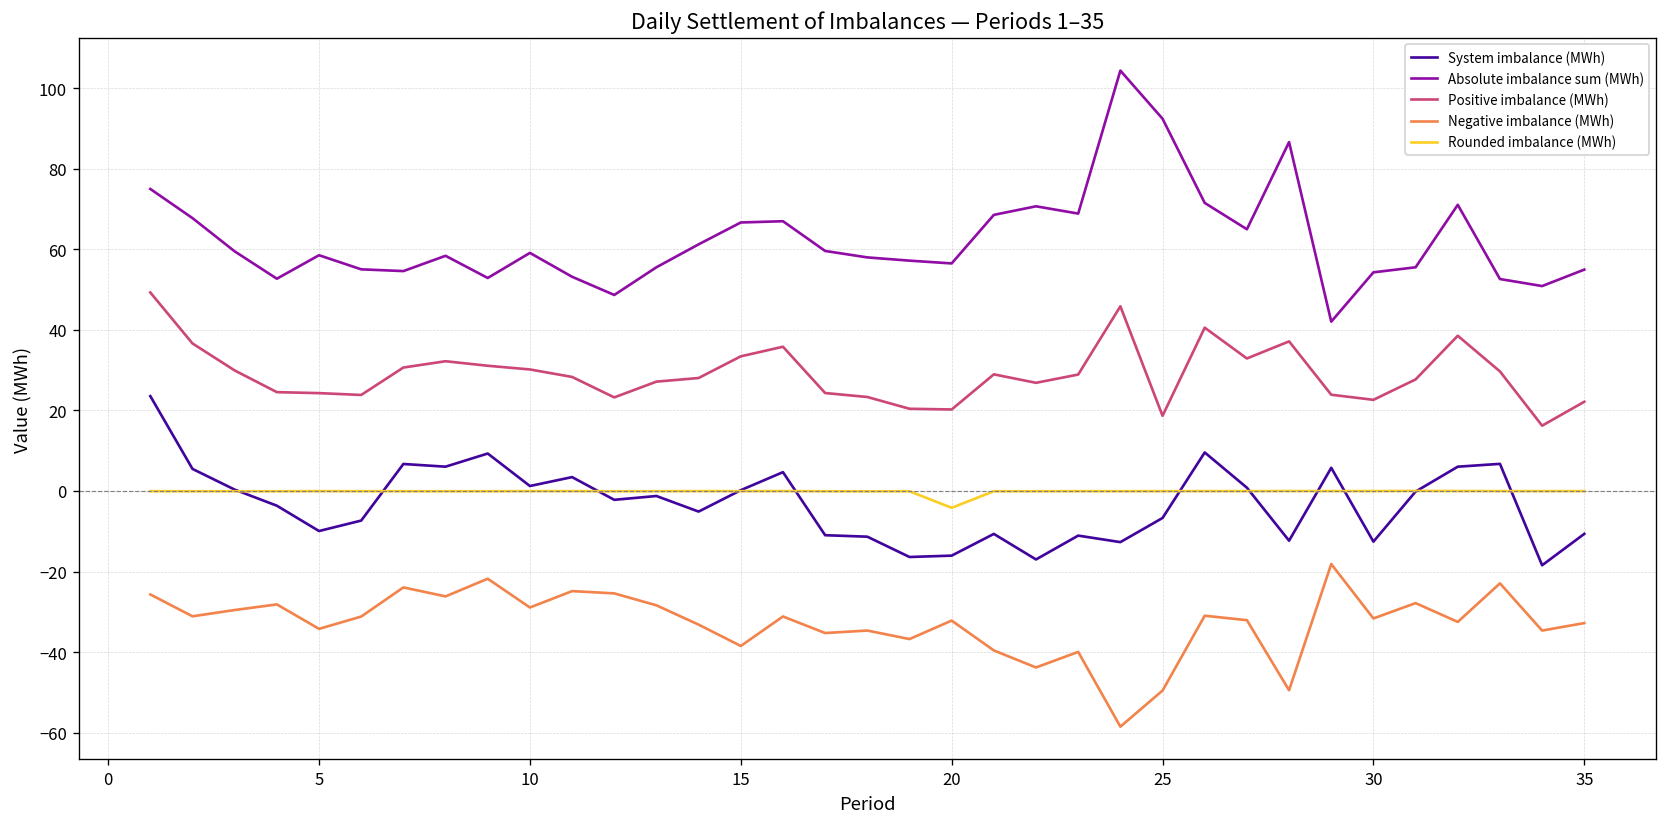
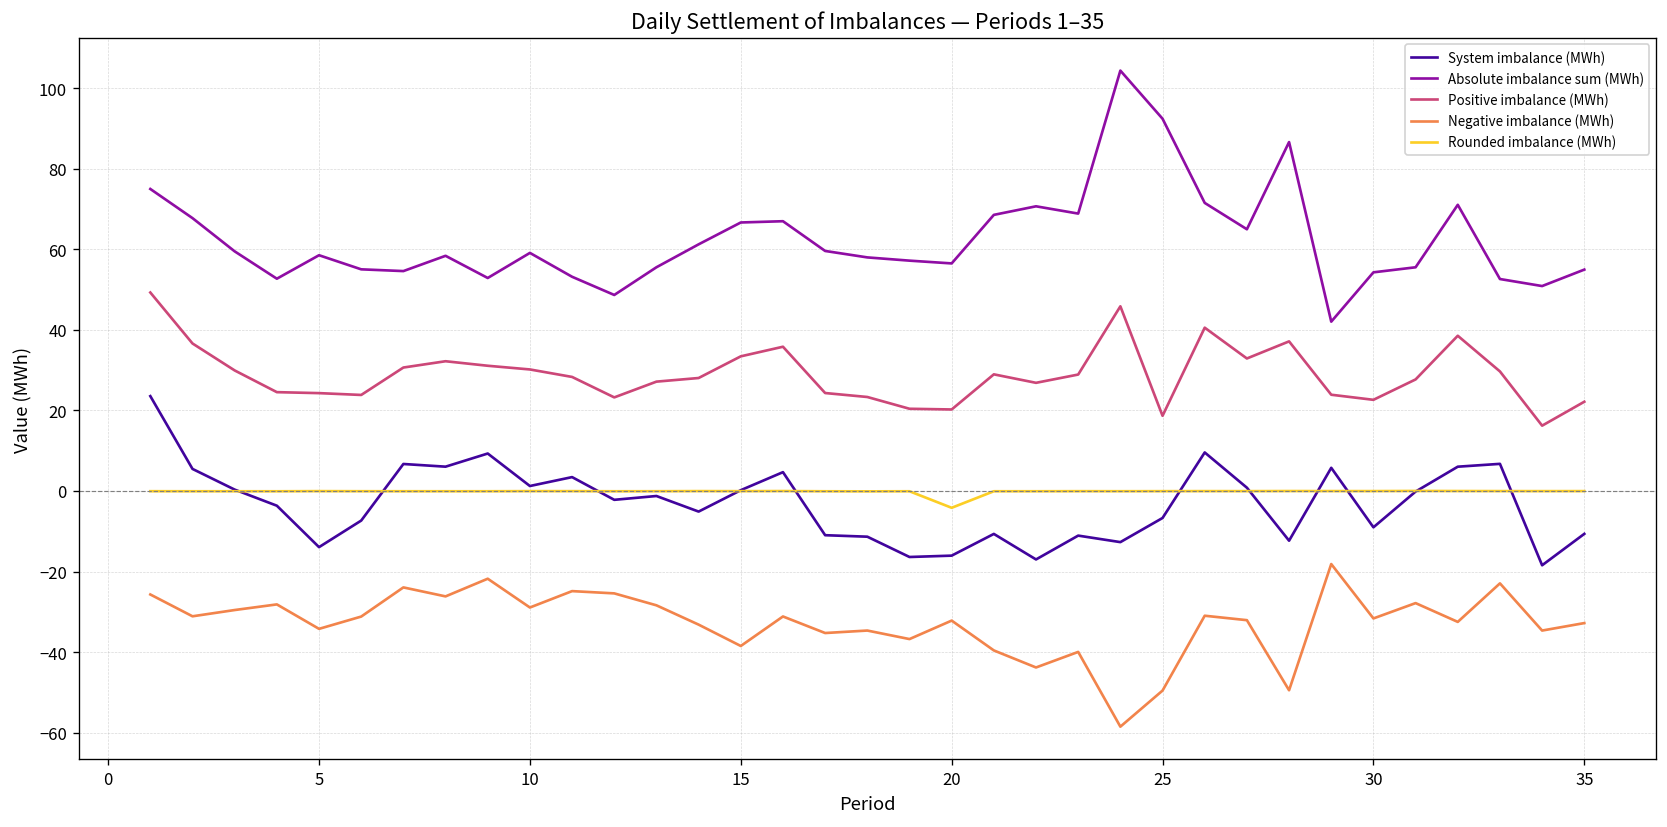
  {
    "System imbalance (MWh)": {
-     "5": -10,
+     "5": -14,
      "10": 1,
      "20": -16,
      "25": -7,
-     "30": -13,
+     "30": -9,
      "35": -11
    },
    "Absolute imbalance sum (MWh)": {
      "5": 59,
      "10": 59,
      "15": 67,
      "20": 56,
      "25": 92,
      "30": 54,
      "35": 55
    },
    "Positive imbalance (MWh)": {
      "5": 24,
      "10": 30,
      "15": 33,
      "20": 20,
      "25": 19,
      "30": 23,
      "35": 22
    },
    "Negative imbalance (MWh)": {
      "5": -34,
      "10": -29,
      "15": -38,
      "20": -32,
      "25": -50,
      "30": -32,
      "35": -33
    },
    "Rounded imbalance (MWh)": {
      "5": 0,
      "10": 0,
      "20": -4,
      "25": 0,
      "30": 0,
      "35": 0
    }
  }
